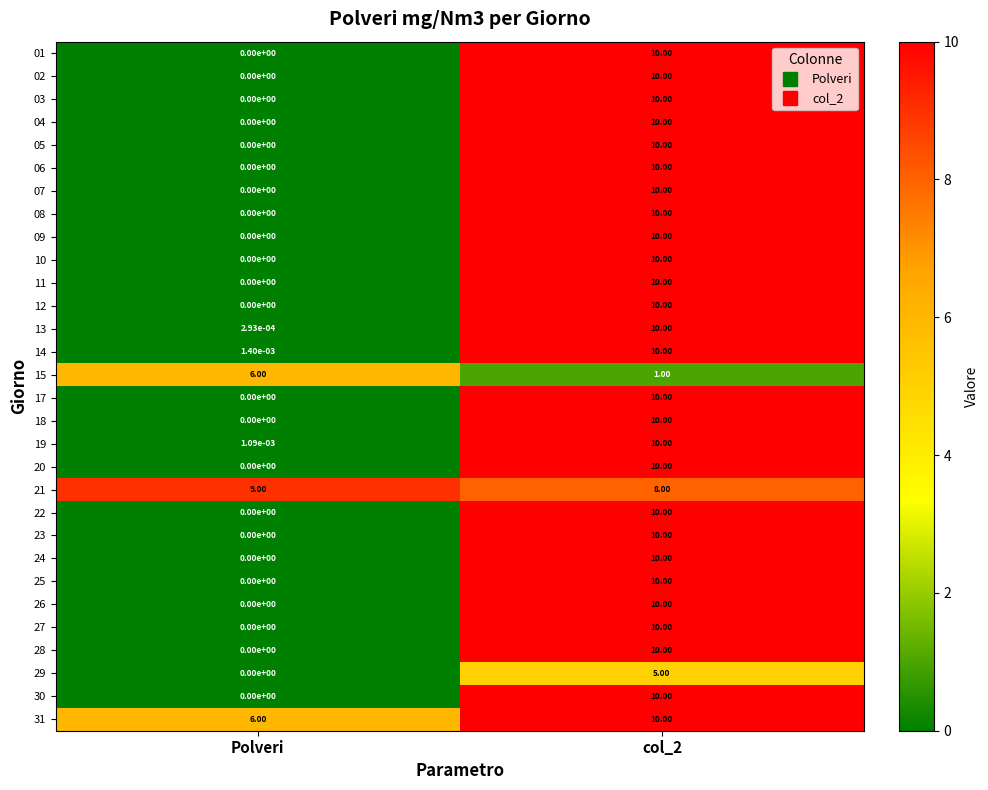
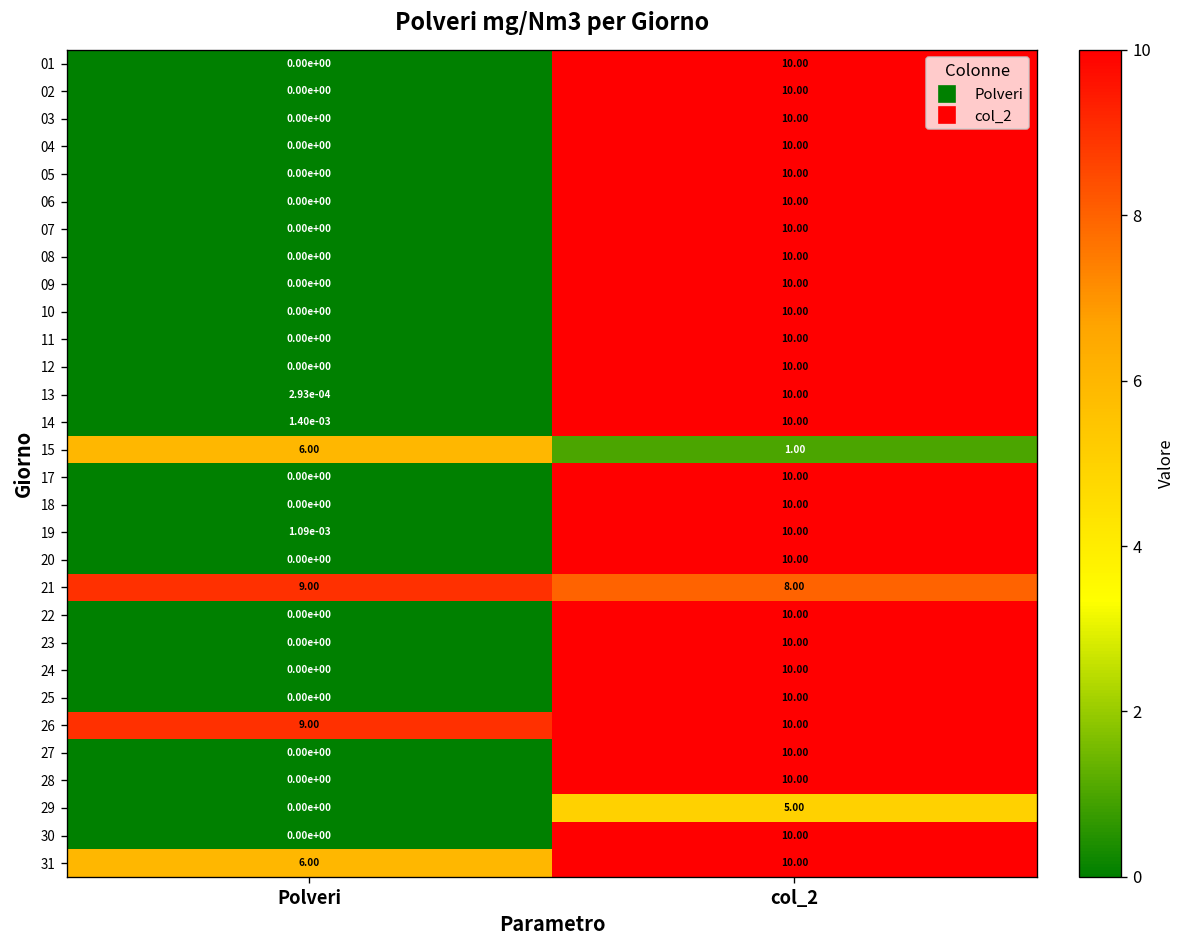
  {
    "01": {
      "Polveri": "0.00e+00",
      "col_2": "10.00"
    },
    "02": {
      "Polveri": "0.00e+00",
      "col_2": "10.00"
    },
    "03": {
      "Polveri": "0.00e+00",
      "col_2": "10.00"
    },
    "04": {
      "Polveri": "0.00e+00",
      "col_2": "10.00"
    },
    "05": {
      "Polveri": "0.00e+00",
      "col_2": "10.00"
    },
    "06": {
      "Polveri": "0.00e+00",
      "col_2": "10.00"
    },
    "07": {
      "Polveri": "0.00e+00",
      "col_2": "10.00"
    },
    "08": {
      "Polveri": "0.00e+00",
      "col_2": "10.00"
    },
    "09": {
      "Polveri": "0.00e+00",
      "col_2": "10.00"
    },
    "10": {
      "Polveri": "0.00e+00",
      "col_2": "10.00"
    },
    "11": {
      "Polveri": "0.00e+00",
      "col_2": "10.00"
    },
    "12": {
      "Polveri": "0.00e+00",
      "col_2": "10.00"
    },
    "13": {
      "Polveri": "2.93e-04",
      "col_2": "10.00"
    },
    "14": {
      "Polveri": "1.40e-03",
      "col_2": "10.00"
    },
    "15": {
      "Polveri": "6.00",
      "col_2": "1.00"
    },
    "17": {
      "Polveri": "0.00e+00",
      "col_2": "10.00"
    },
    "18": {
      "Polveri": "0.00e+00",
      "col_2": "10.00"
    },
    "19": {
      "Polveri": "1.09e-03",
      "col_2": "10.00"
    },
    "20": {
      "Polveri": "0.00e+00",
      "col_2": "10.00"
    },
    "21": {
      "Polveri": "9.00",
      "col_2": "8.00"
    },
    "22": {
      "Polveri": "0.00e+00",
      "col_2": "10.00"
    },
    "23": {
      "Polveri": "0.00e+00",
      "col_2": "10.00"
    },
    "24": {
      "Polveri": "0.00e+00",
      "col_2": "10.00"
    },
    "25": {
      "Polveri": "0.00e+00",
      "col_2": "10.00"
    },
    "26": {
-     "Polveri": "0.00e+00",
+     "Polveri": "9.00",
      "col_2": "10.00"
    },
    "27": {
      "Polveri": "0.00e+00",
      "col_2": "10.00"
    },
    "28": {
      "Polveri": "0.00e+00",
      "col_2": "10.00"
    },
    "29": {
      "Polveri": "0.00e+00",
      "col_2": "5.00"
    },
    "30": {
      "Polveri": "0.00e+00",
      "col_2": "10.00"
    },
    "31": {
      "Polveri": "6.00",
      "col_2": "10.00"
    }
  }
